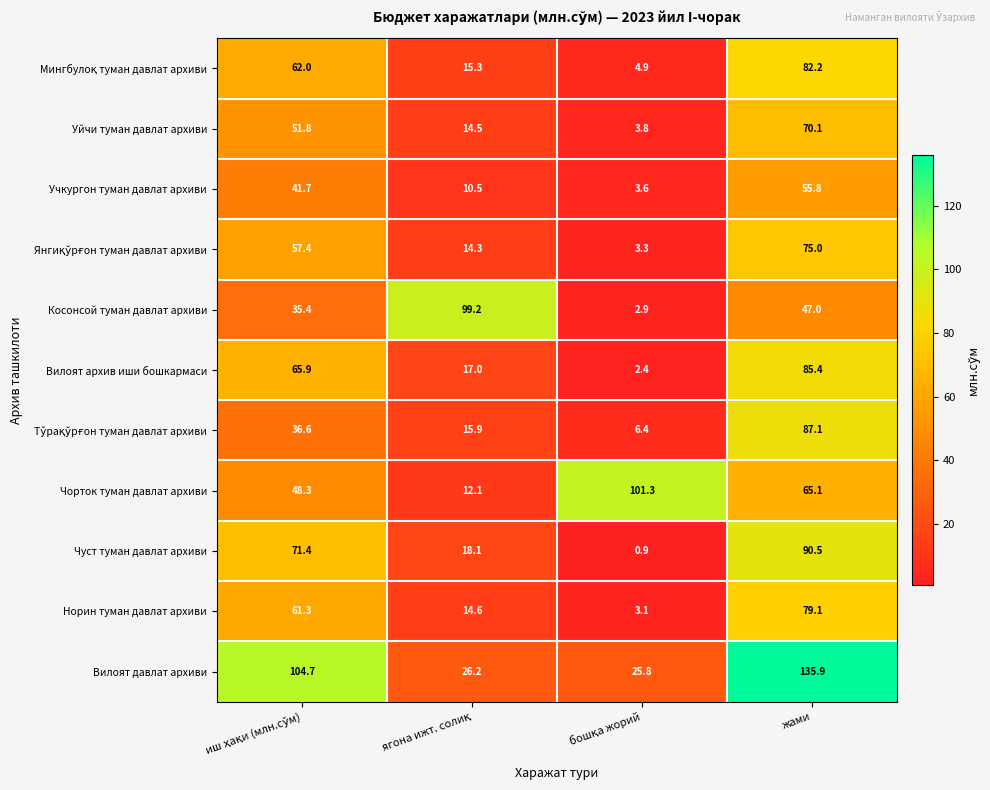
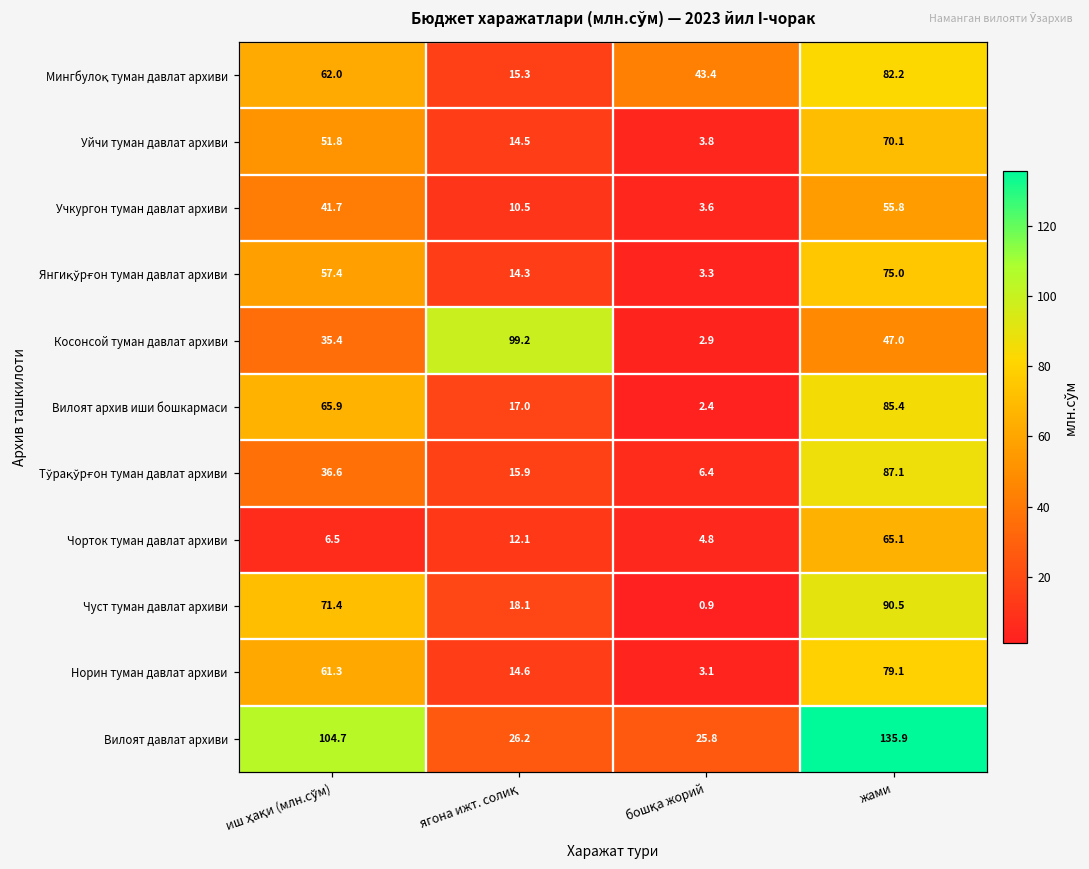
  {
    "Мингбулоқ туман давлат архиви": {
      "иш ҳақи (млн.сўм)": 62.0,
      "ягона ижт. солиқ": 15.3,
-     "бошқа жорий": 4.9,
+     "бошқа жорий": 43.4,
      "жами": 82.2
    },
    "Уйчи туман давлат архиви": {
      "иш ҳақи (млн.сўм)": 51.8,
      "ягона ижт. солиқ": 14.5,
      "бошқа жорий": 3.8,
      "жами": 70.1
    },
    "Учкургон туман давлат архиви": {
      "иш ҳақи (млн.сўм)": 41.7,
      "ягона ижт. солиқ": 10.5,
      "бошқа жорий": 3.6,
      "жами": 55.8
    },
    "Янгиқўрғон туман давлат архиви": {
      "иш ҳақи (млн.сўм)": 57.4,
      "ягона ижт. солиқ": 14.3,
      "бошқа жорий": 3.3,
      "жами": 75.0
    },
    "Косонсой туман давлат архиви": {
      "иш ҳақи (млн.сўм)": 35.4,
      "ягона ижт. солиқ": 99.2,
      "бошқа жорий": 2.9,
      "жами": 47.0
    },
    "Вилоят архив иши бошкармаси": {
      "иш ҳақи (млн.сўм)": 65.9,
      "ягона ижт. солиқ": 17.0,
      "бошқа жорий": 2.4,
      "жами": 85.4
    },
    "Тўрақўрғон туман давлат архиви": {
      "иш ҳақи (млн.сўм)": 36.6,
      "ягона ижт. солиқ": 15.9,
      "бошқа жорий": 6.4,
      "жами": 87.1
    },
    "Чорток туман давлат архиви": {
-     "иш ҳақи (млн.сўм)": 48.3,
+     "иш ҳақи (млн.сўм)": 6.5,
      "ягона ижт. солиқ": 12.1,
-     "бошқа жорий": 101.3,
+     "бошқа жорий": 4.8,
      "жами": 65.1
    },
    "Чуст туман давлат архиви": {
      "иш ҳақи (млн.сўм)": 71.4,
      "ягона ижт. солиқ": 18.1,
      "бошқа жорий": 0.9,
      "жами": 90.5
    },
    "Норин туман давлат архиви": {
      "иш ҳақи (млн.сўм)": 61.3,
      "ягона ижт. солиқ": 14.6,
      "бошқа жорий": 3.1,
      "жами": 79.1
    },
    "Вилоят давлат архиви": {
      "иш ҳақи (млн.сўм)": 104.7,
      "ягона ижт. солиқ": 26.2,
      "бошқа жорий": 25.8,
      "жами": 135.9
    }
  }
